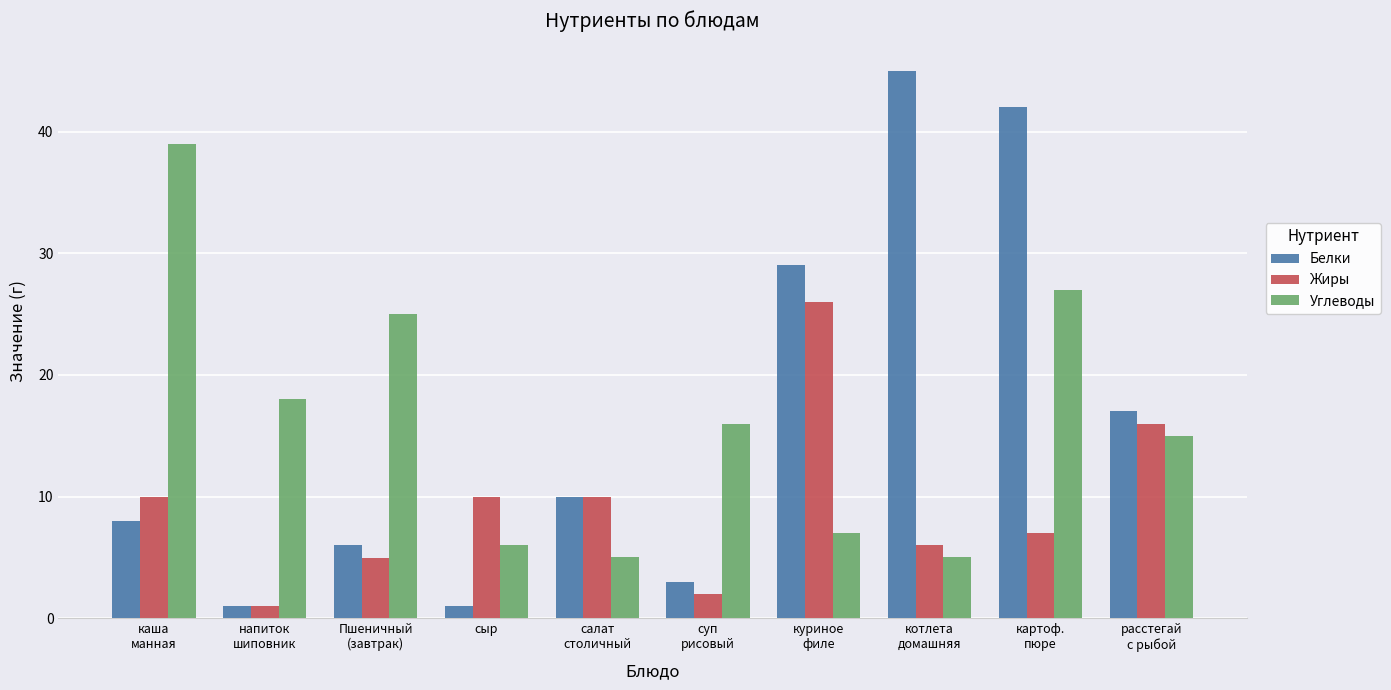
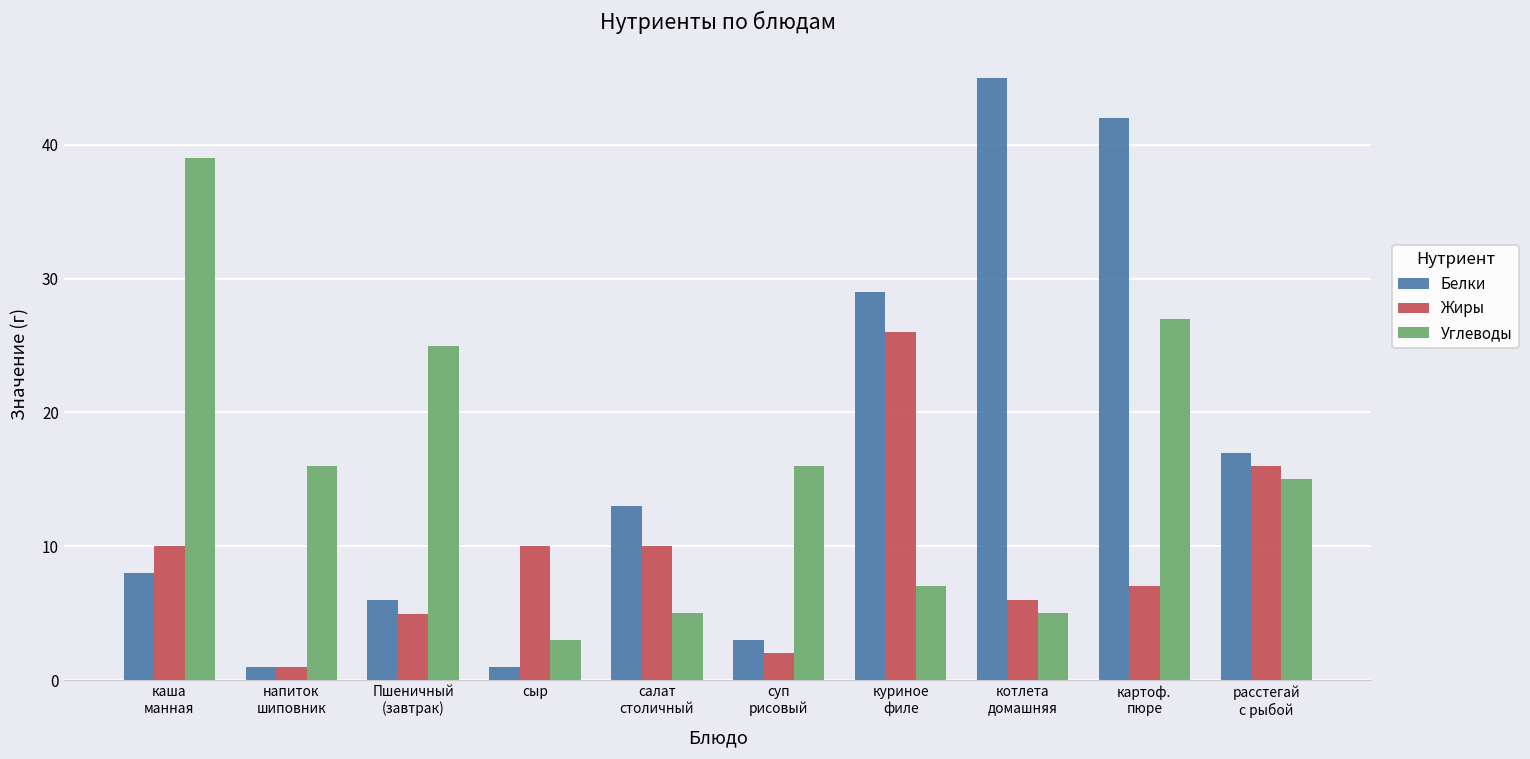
  {
    "Белки": {
      "каша манная": 8,
      "напиток шиповник": 1,
      "Пшеничный (завтрак)": 6,
      "сыр": 1,
-     "салат столичный": 10,
+     "салат столичный": 13,
      "суп рисовый": 3,
      "куриное филе": 29,
      "котлета домашняя": 45,
      "картоф. пюре": 42,
      "расстегай с рыбой": 17
    },
    "Жиры": {
      "каша манная": 10,
      "напиток шиповник": 1,
      "Пшеничный (завтрак)": 5,
      "сыр": 10,
      "салат столичный": 10,
      "суп рисовый": 2,
      "куриное филе": 26,
      "котлета домашняя": 6,
      "картоф. пюре": 7,
      "расстегай с рыбой": 16
    },
    "Углеводы": {
      "каша манная": 39,
-     "напиток шиповник": 18,
+     "напиток шиповник": 16,
      "Пшеничный (завтрак)": 25,
-     "сыр": 6,
+     "сыр": 3,
      "салат столичный": 5,
      "суп рисовый": 16,
      "куриное филе": 7,
      "котлета домашняя": 5,
      "картоф. пюре": 27,
      "расстегай с рыбой": 15
    }
  }
